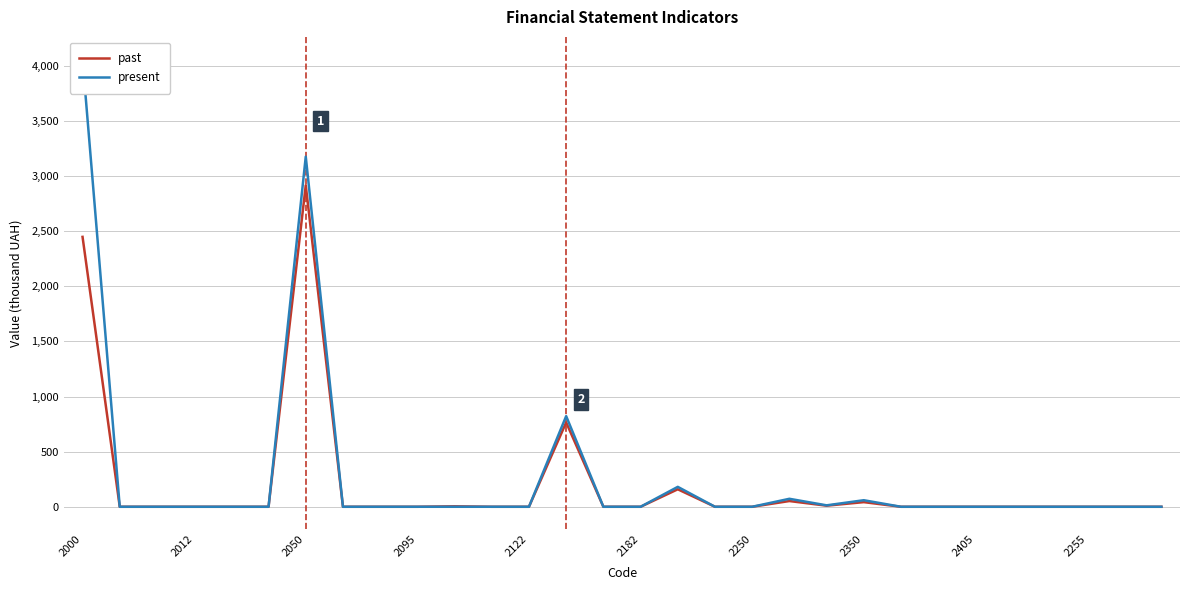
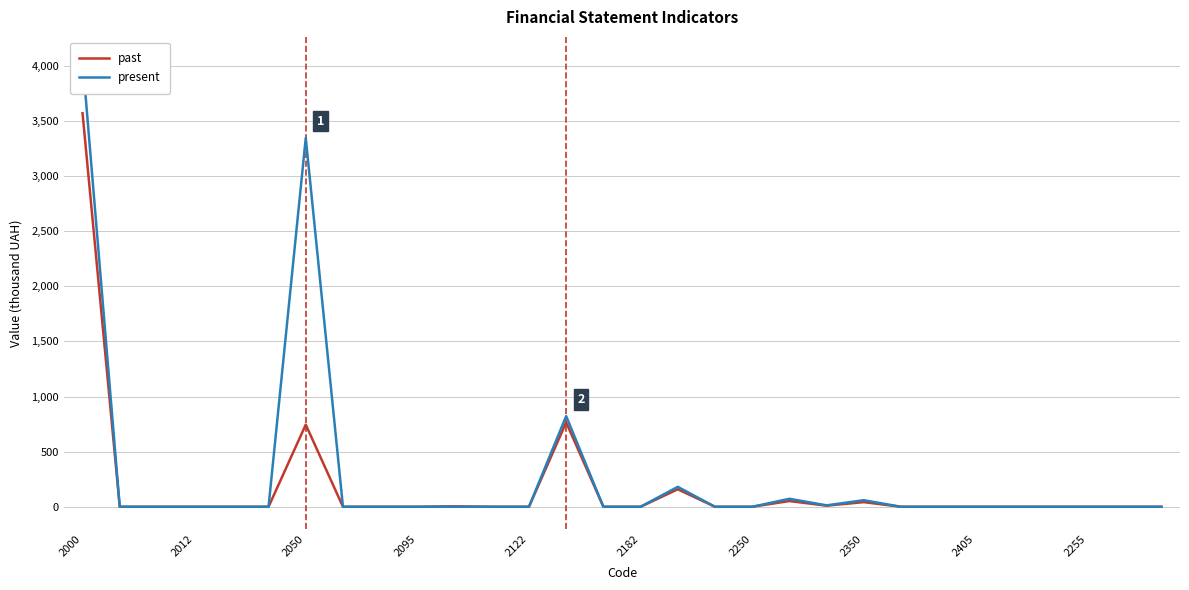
  {
    "past": {
-     "2000": "2,450",
-     "2050": "2,920"
+     "2000": "3,570",
+     "2050": "750"
    },
    "present": {
-     "2050": "3,180"
+     "2050": "3,350"
    }
  }
